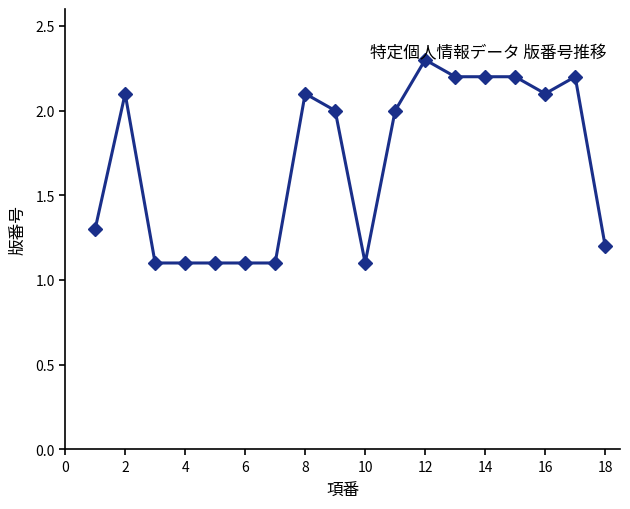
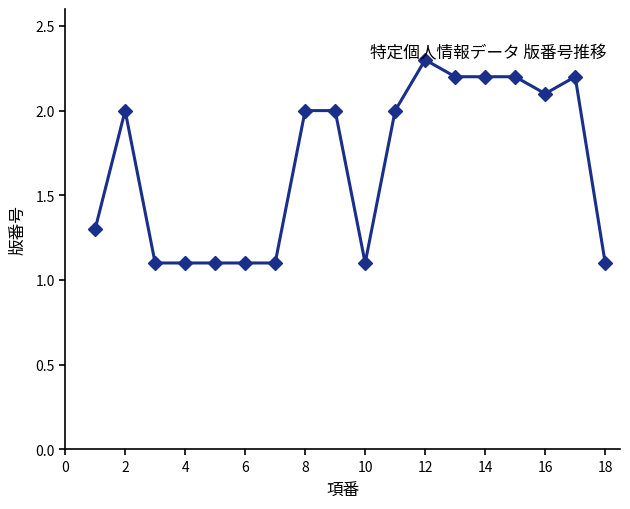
  {
-   "2": 2.1,
+   "2": 2.0,
    "4": 1.1,
    "6": 1.1,
-   "8": 2.1,
+   "8": 2.0,
    "10": 1.1,
    "12": 2.3,
    "14": 2.2,
    "16": 2.1,
-   "18": 1.2
+   "18": 1.1
  }
